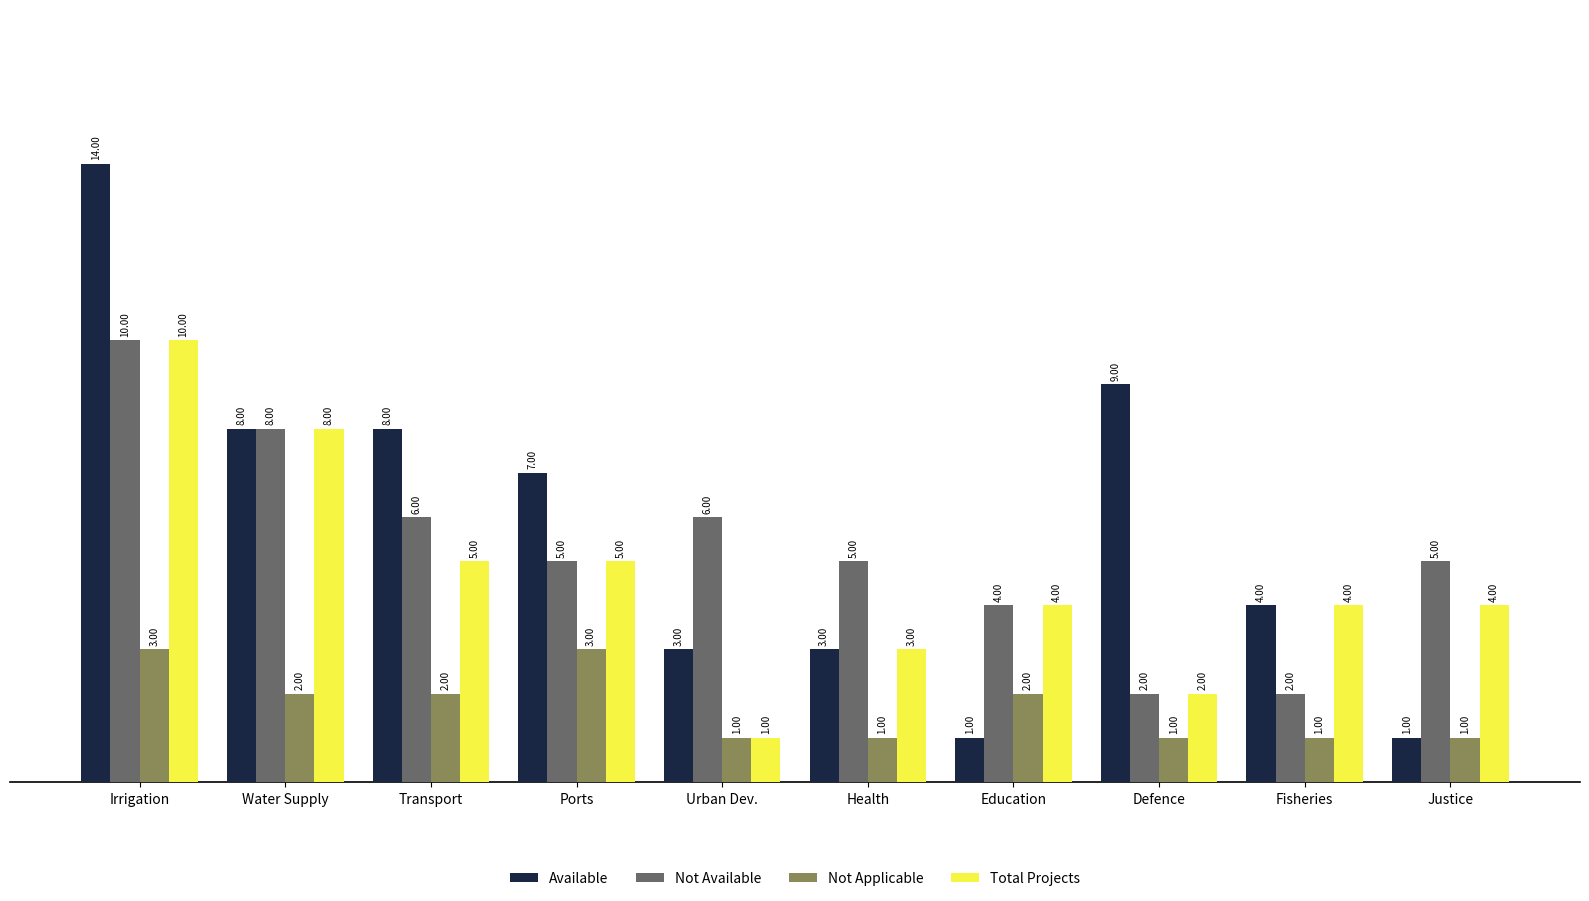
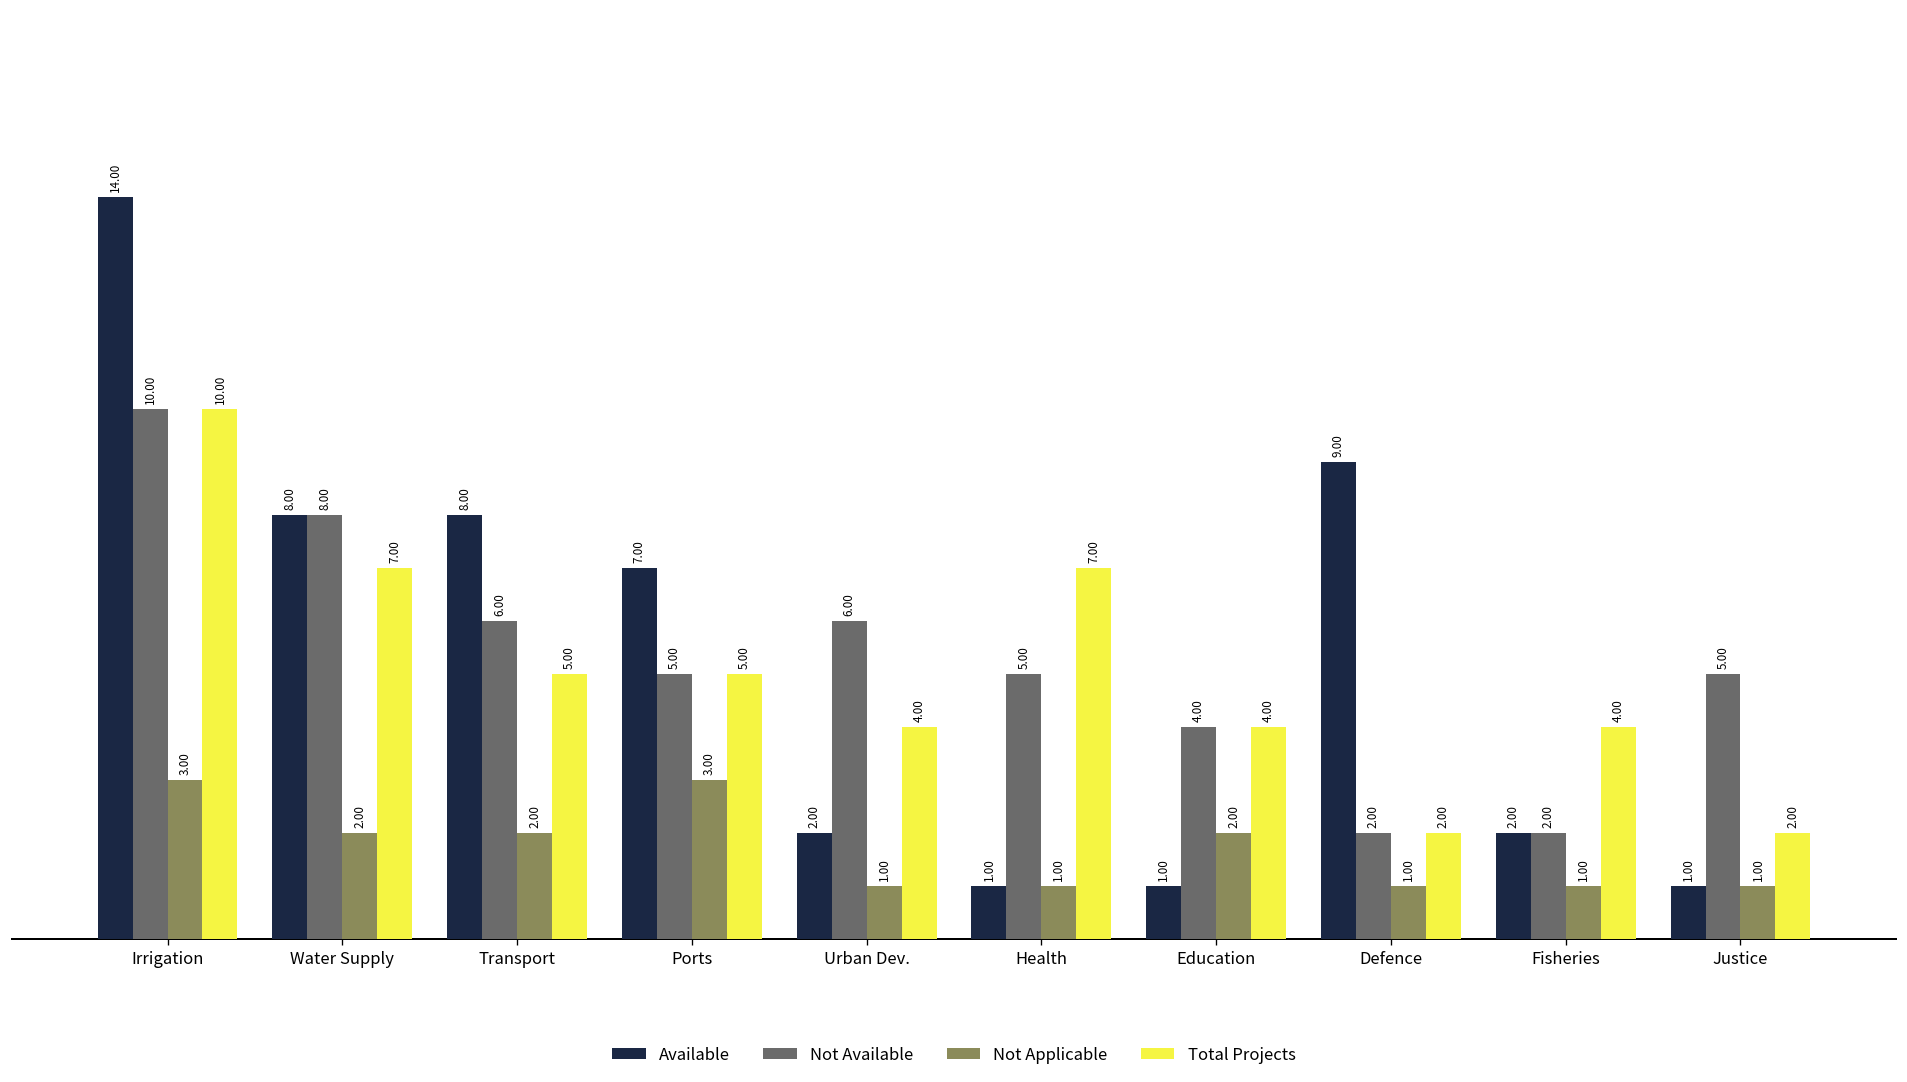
  {
    "Available": {
      "Irrigation": 14.00,
      "Water Supply": 8.00,
      "Transport": 8.00,
      "Ports": 7.00,
-     "Urban Dev.": 3.00,
-     "Health": 3.00,
+     "Urban Dev.": 2.00,
+     "Health": 1.00,
      "Education": 1.00,
      "Defence": 9.00,
-     "Fisheries": 4.00,
+     "Fisheries": 2.00,
      "Justice": 1.00
    },
    "Total Projects": {
      "Irrigation": 10.00,
-     "Water Supply": 8.00,
+     "Water Supply": 7.00,
      "Transport": 5.00,
      "Ports": 5.00,
-     "Urban Dev.": 1.00,
-     "Health": 3.00,
+     "Urban Dev.": 4.00,
+     "Health": 7.00,
      "Education": 4.00,
      "Defence": 2.00,
      "Fisheries": 4.00,
-     "Justice": 4.00
+     "Justice": 2.00
    }
  }
